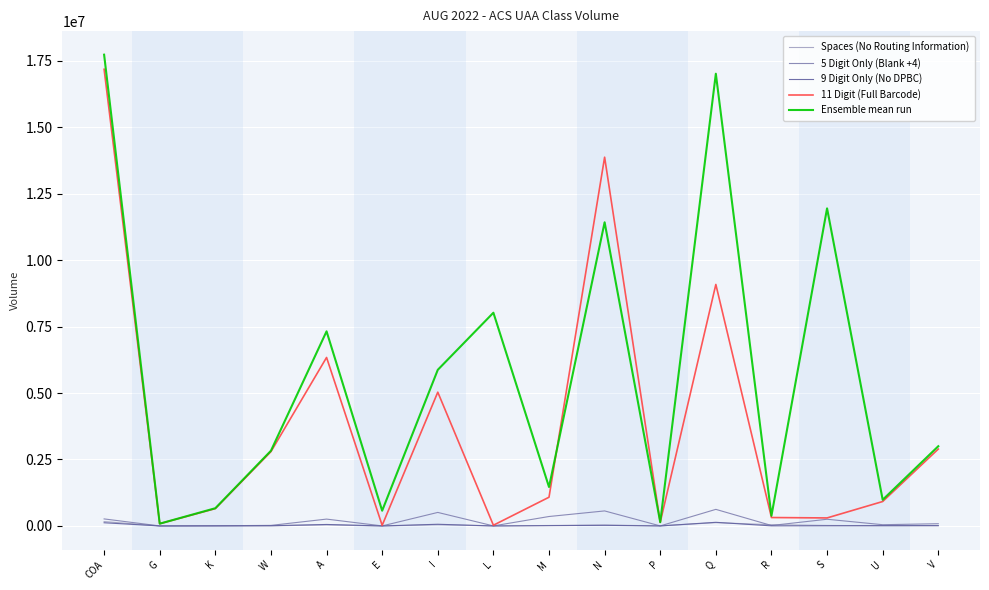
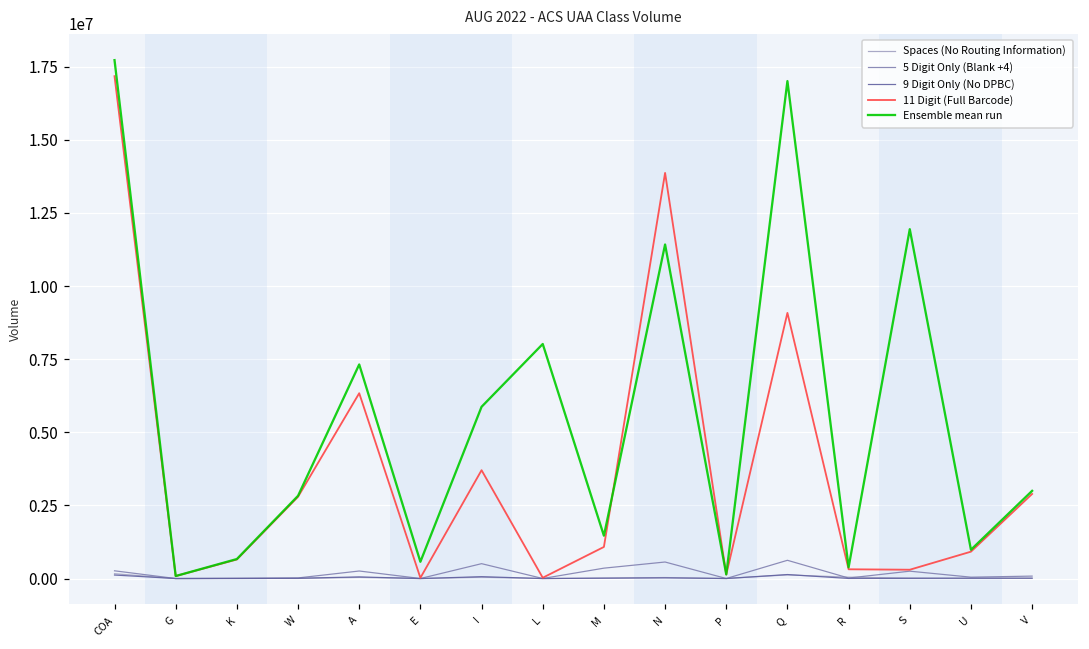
  {
    "11 Digit (Full Barcode)": {
      "COA": 17200000,
      "A": 6300000,
-     "I": 5000000,
+     "I": 3700000,
      "M": 1100000,
      "N": 13900000,
      "Q": 9100000,
      "V": 2900000
    },
    "Ensemble mean run": {
      "COA": 17700000,
      "A": 7300000,
      "E": 600000,
      "I": 5900000,
      "L": 8000000,
      "M": 1500000,
      "N": 11400000,
      "Q": 17000000,
      "S": 11900000,
      "V": 3000000
    }
  }
